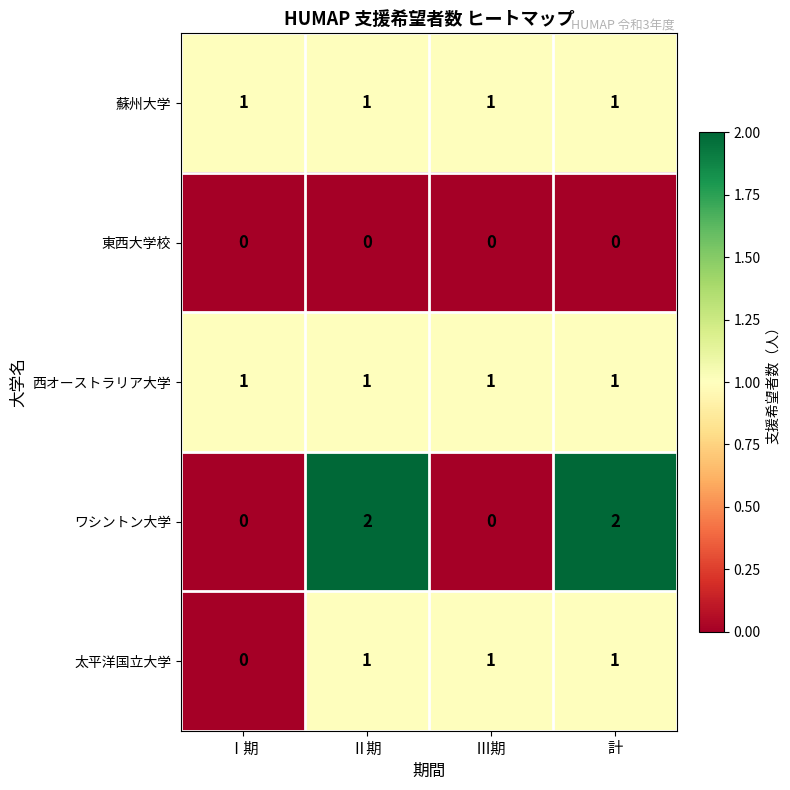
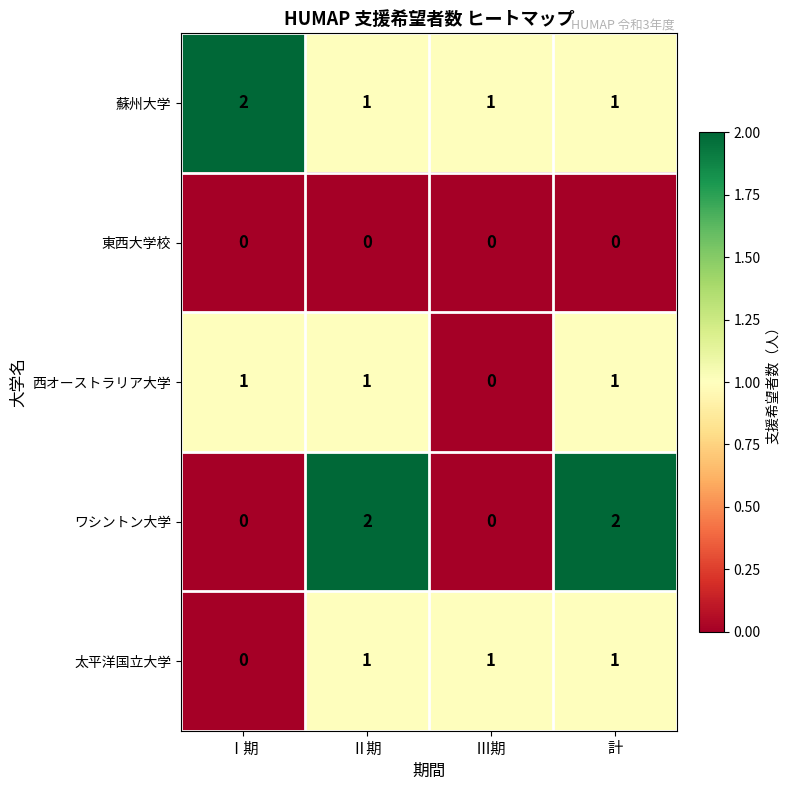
  {
    "蘇州大学": {
-     "Ⅰ期": 1,
+     "Ⅰ期": 2,
      "Ⅱ期": 1,
      "Ⅲ期": 1,
      "計": 1
    },
    "東西大学校": {
      "Ⅰ期": 0,
      "Ⅱ期": 0,
      "Ⅲ期": 0,
      "計": 0
    },
    "西オーストラリア大学": {
      "Ⅰ期": 1,
      "Ⅱ期": 1,
-     "Ⅲ期": 1,
+     "Ⅲ期": 0,
      "計": 1
    },
    "ワシントン大学": {
      "Ⅰ期": 0,
      "Ⅱ期": 2,
      "Ⅲ期": 0,
      "計": 2
    },
    "太平洋国立大学": {
      "Ⅰ期": 0,
      "Ⅱ期": 1,
      "Ⅲ期": 1,
      "計": 1
    }
  }
